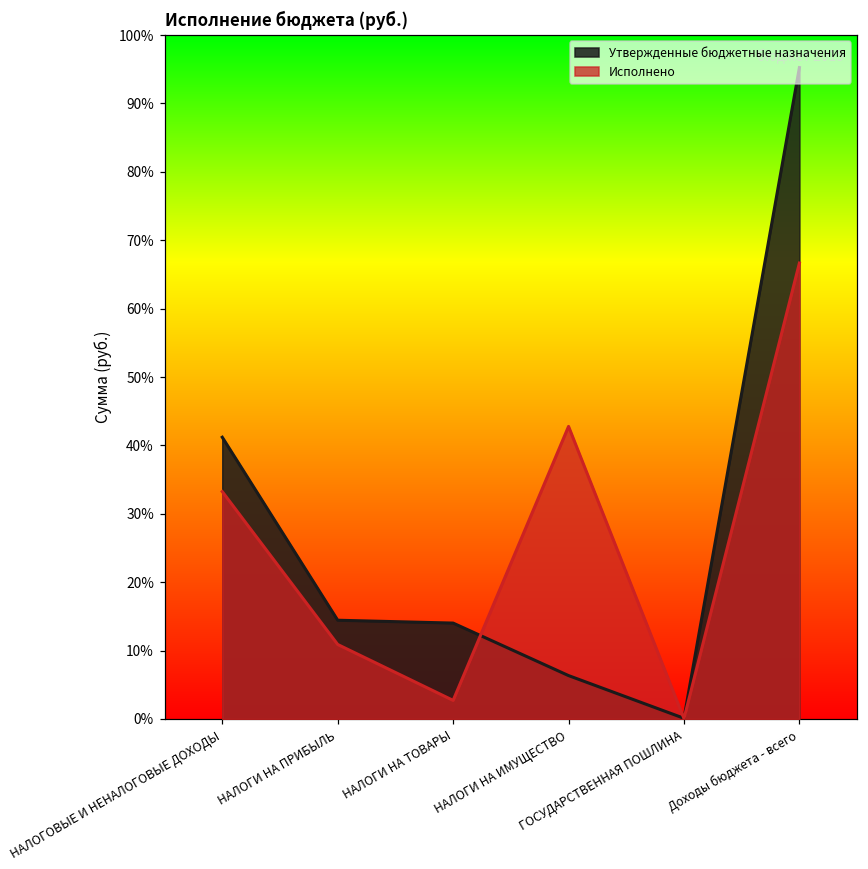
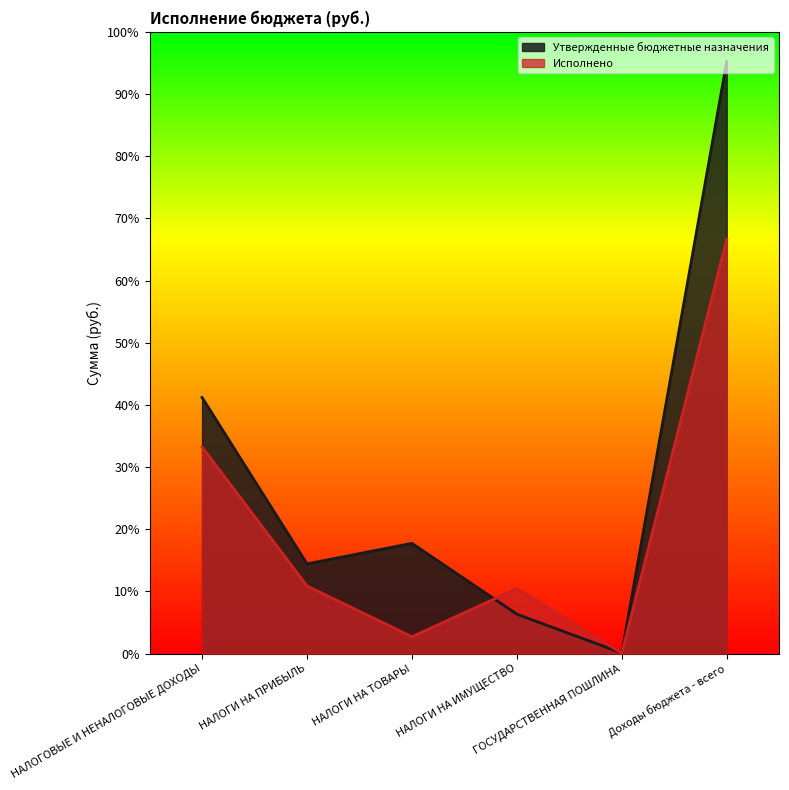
  {
    "Утвержденные бюджетные назначения": {
      "НАЛОГОВЫЕ И НЕНАЛОГОВЫЕ ДОХОДЫ": "41%",
      "НАЛОГИ НА ПРИБЫЛЬ": "14%",
-     "НАЛОГИ НА ТОВАРЫ": "14%",
+     "НАЛОГИ НА ТОВАРЫ": "18%",
      "НАЛОГИ НА ИМУЩЕСТВО": "6%"
    },
    "Исполнено": {
      "НАЛОГОВЫЕ И НЕНАЛОГОВЫЕ ДОХОДЫ": "33%",
      "НАЛОГИ НА ПРИБЫЛЬ": "11%",
      "НАЛОГИ НА ТОВАРЫ": "3%",
-     "НАЛОГИ НА ИМУЩЕСТВО": "43%",
+     "НАЛОГИ НА ИМУЩЕСТВО": "10%",
      "Доходы бюджета - всего": "67%"
    }
  }
